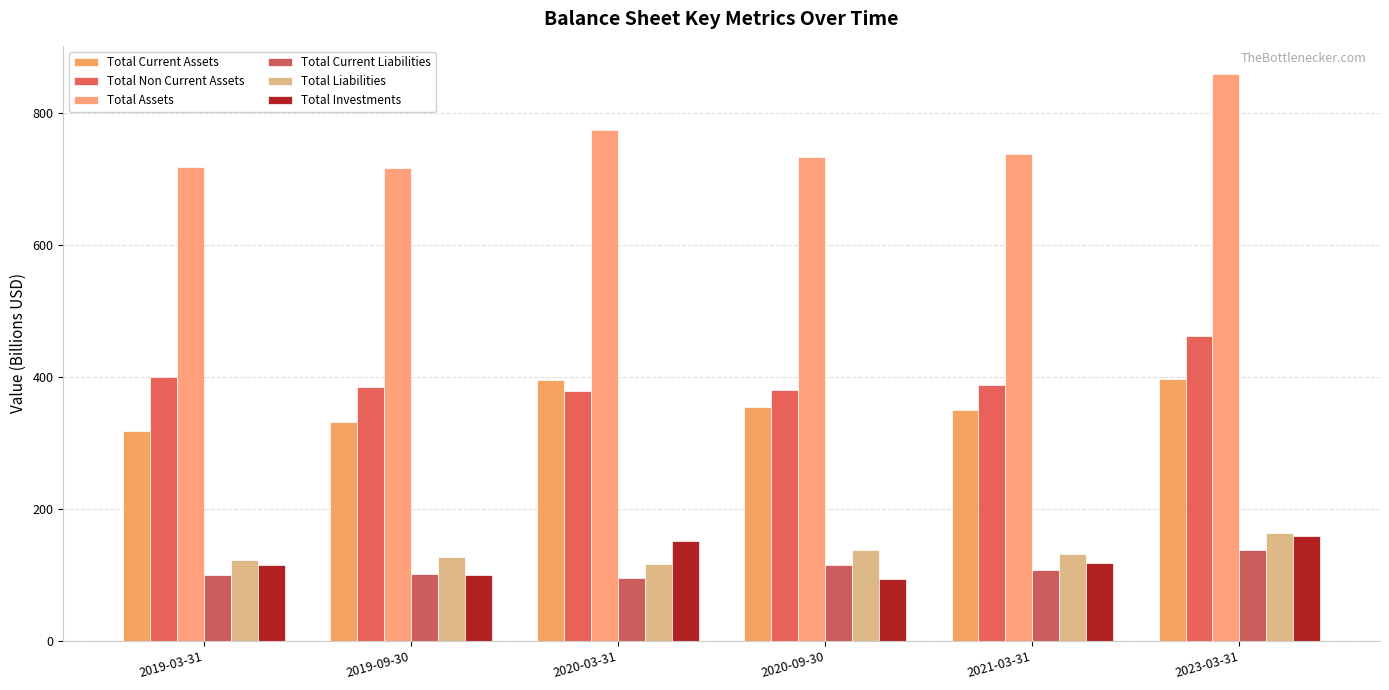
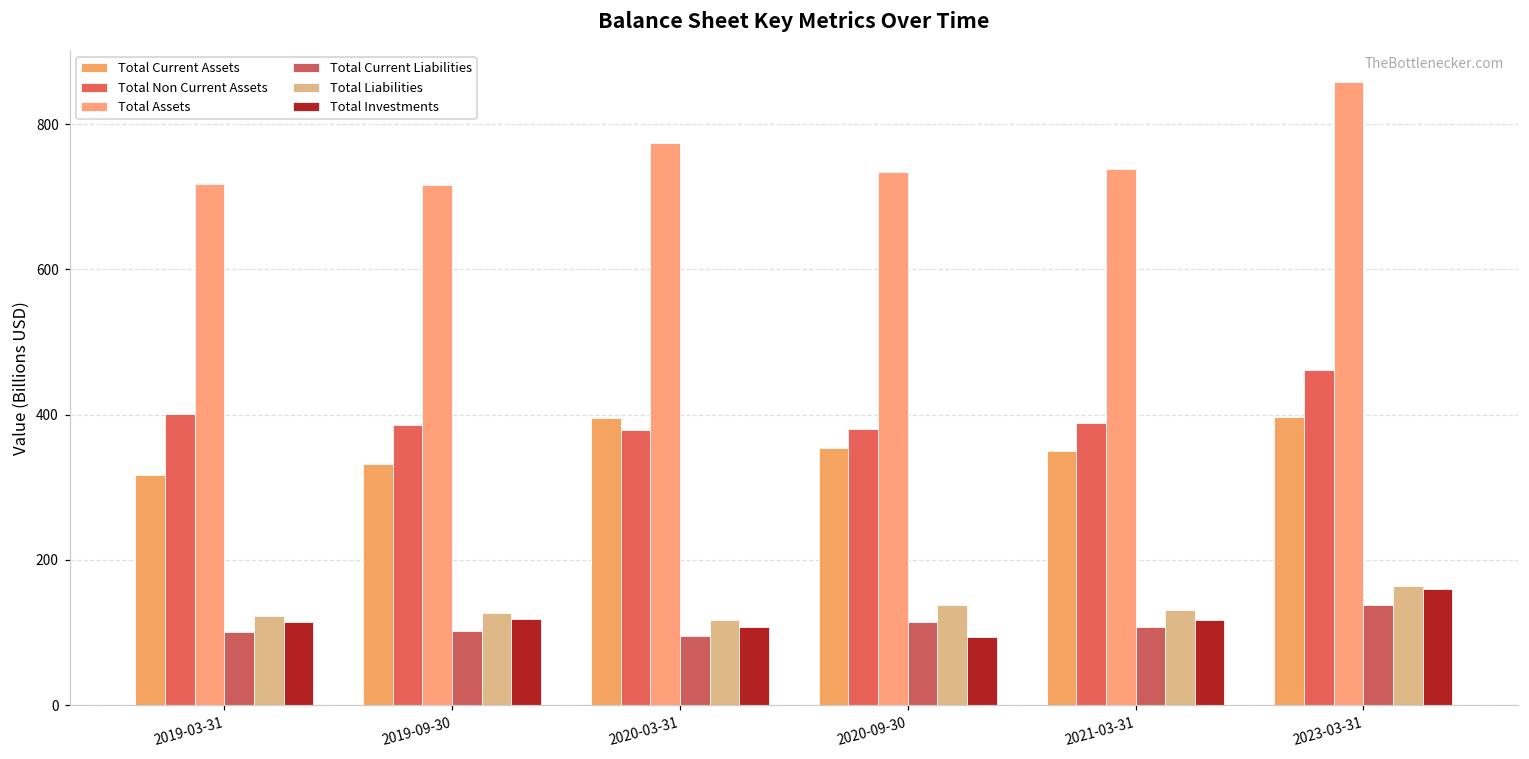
  {
    "Total Investments": {
      "2019-03-31": 110,
-     "2019-09-30": 100,
-     "2020-03-31": 150,
+     "2019-09-30": 120,
+     "2020-03-31": 110,
      "2020-09-30": 90,
      "2021-03-31": 120,
      "2023-03-31": 160
    }
  }
